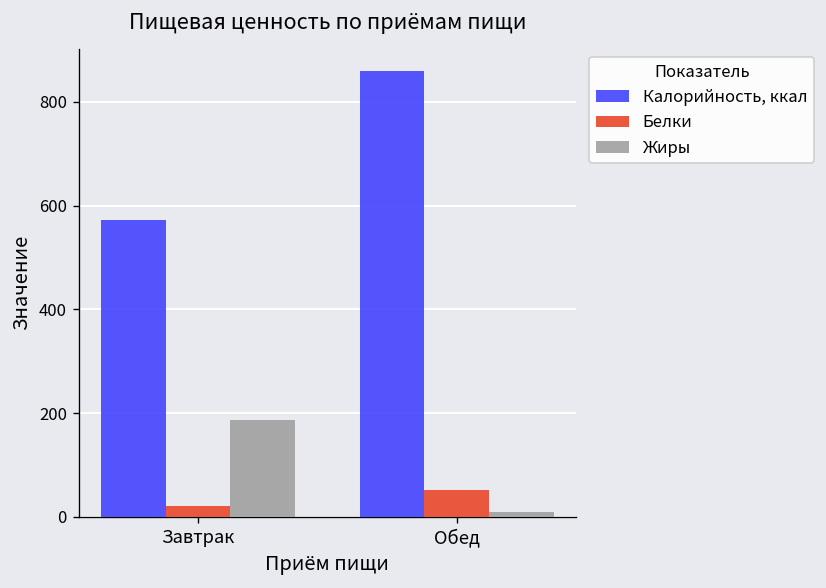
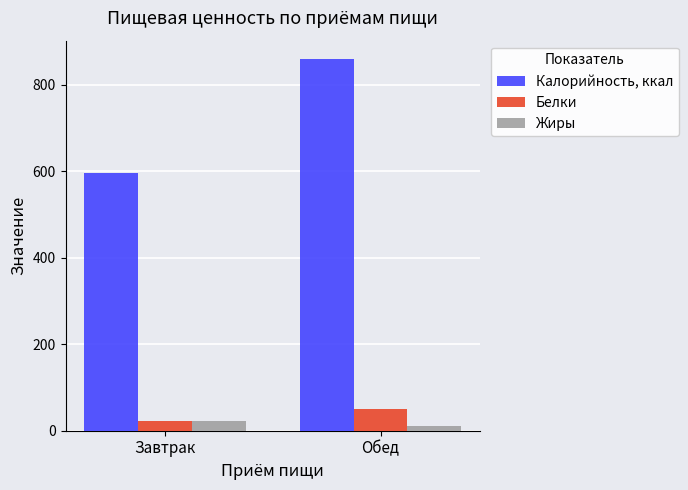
  {
    "Калорийность, ккал": {
-     "Завтрак": 570,
+     "Завтрак": 600,
      "Обед": 860
    },
    "Белки": {
      "Завтрак": 20,
      "Обед": 50
    },
    "Жиры": {
-     "Завтрак": 190,
+     "Завтрак": 20,
      "Обед": 10
    }
  }
